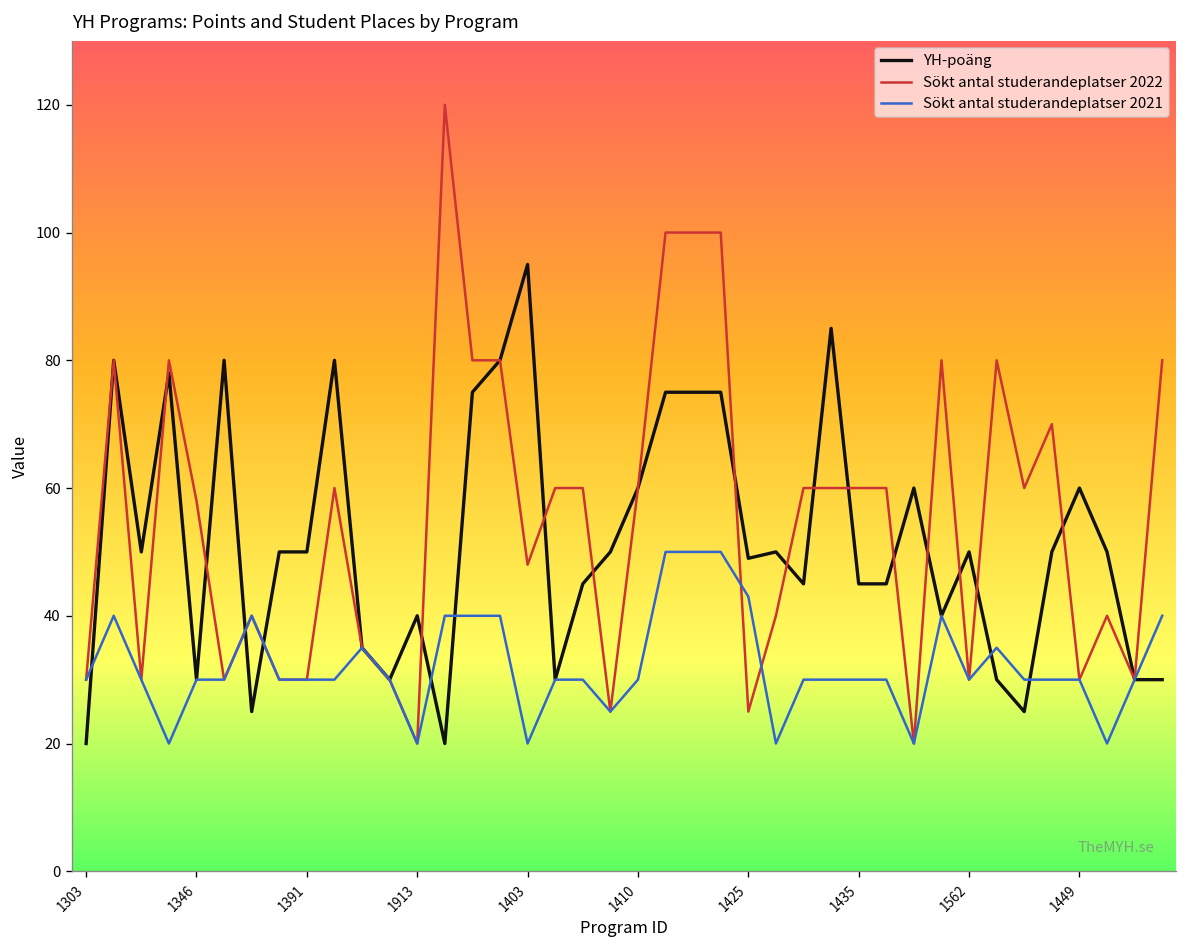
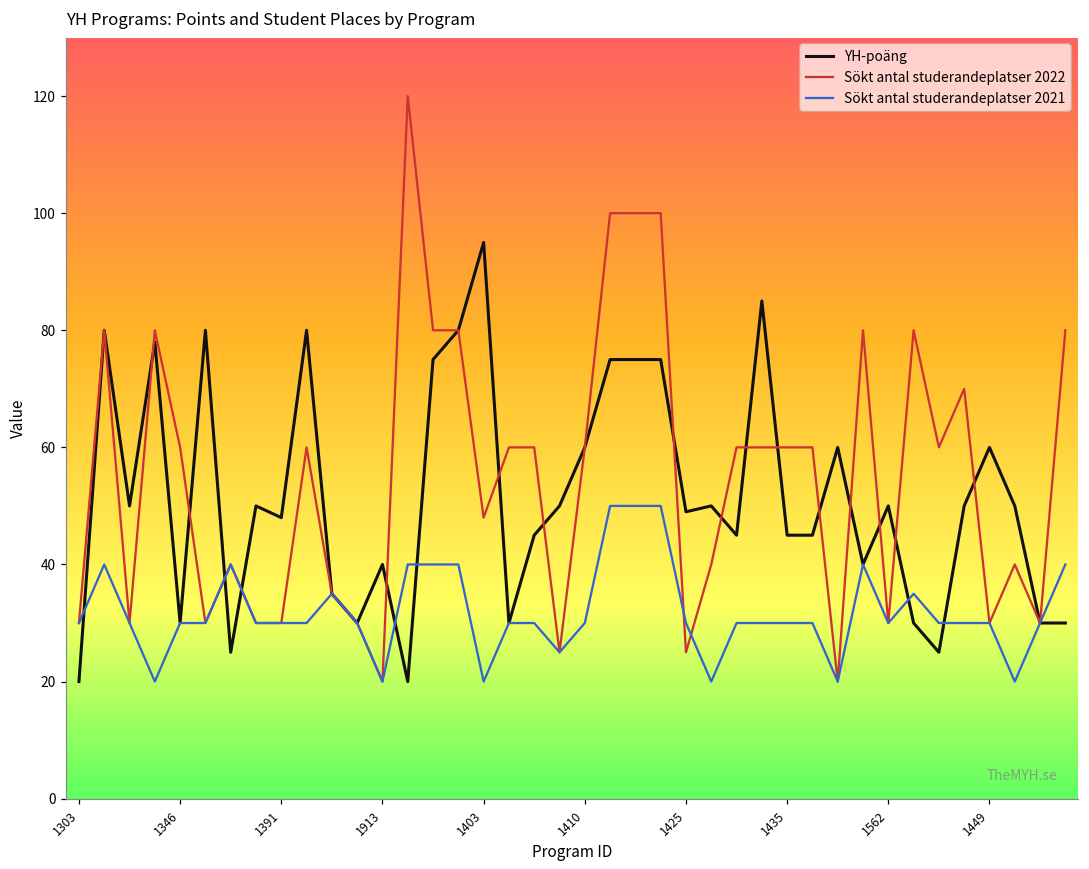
  {
    "YH-poäng": {
      "1303": 20,
-     "1391": 50,
+     "1391": 48,
      "1913": 40,
      "1403": 95,
      "1425": 49,
      "1435": 45,
      "1562": 50,
      "1449": 60
    },
    "Sökt antal studerandeplatser 2022": {
-     "1346": 58,
+     "1346": 60,
      "1403": 48,
      "1425": 25,
      "1435": 60
    },
    "Sökt antal studerandeplatser 2021": {
      "1403": 20,
      "1410": 30,
-     "1425": 43,
+     "1425": 30,
      "1435": 30
    }
  }
